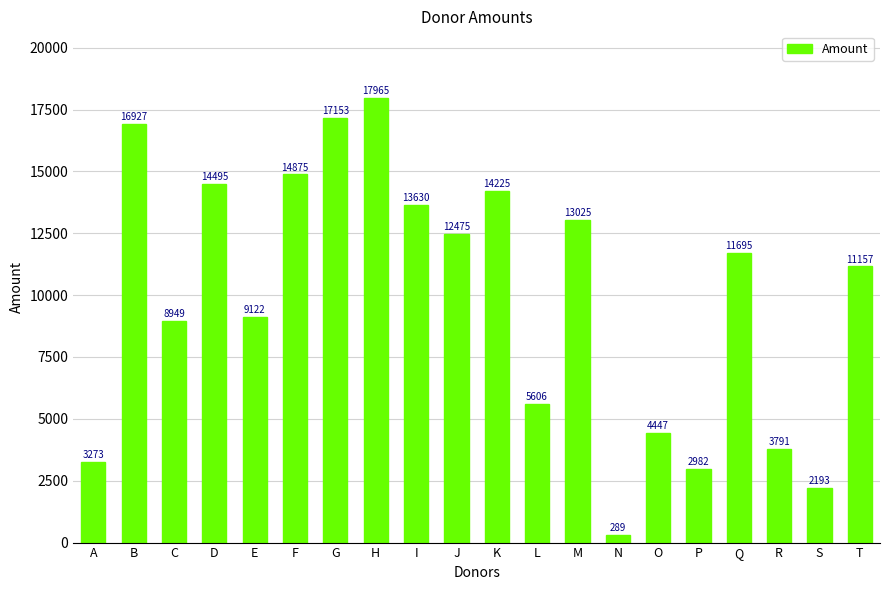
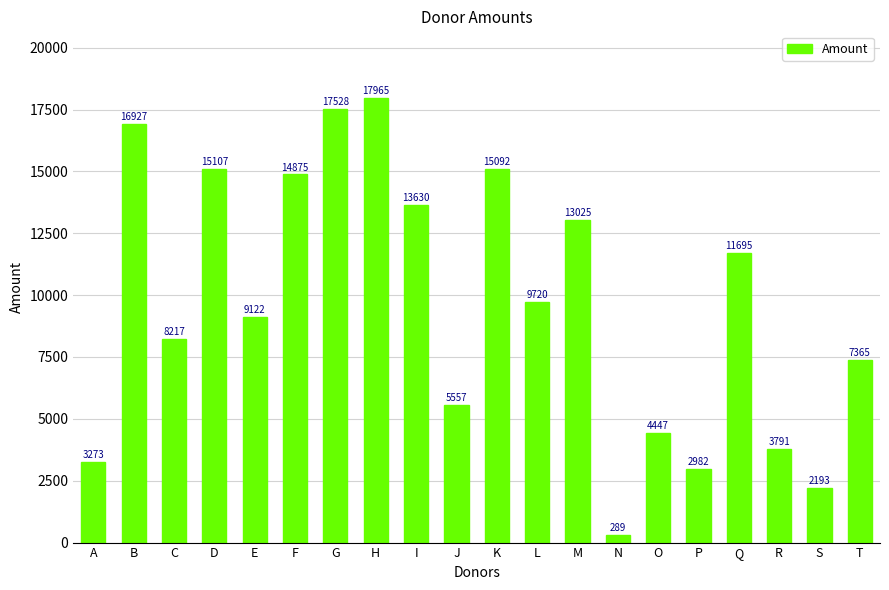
  {
    "A": 3273,
    "B": 16927,
-   "C": 8949,
-   "D": 14495,
+   "C": 8217,
+   "D": 15107,
    "E": 9122,
    "F": 14875,
-   "G": 17153,
+   "G": 17528,
    "H": 17965,
    "I": 13630,
-   "J": 12475,
-   "K": 14225,
-   "L": 5606,
+   "J": 5557,
+   "K": 15092,
+   "L": 9720,
    "M": 13025,
    "N": 289,
    "O": 4447,
    "P": 2982,
    "Q": 11695,
    "R": 3791,
    "S": 2193,
-   "T": 11157
+   "T": 7365
  }
